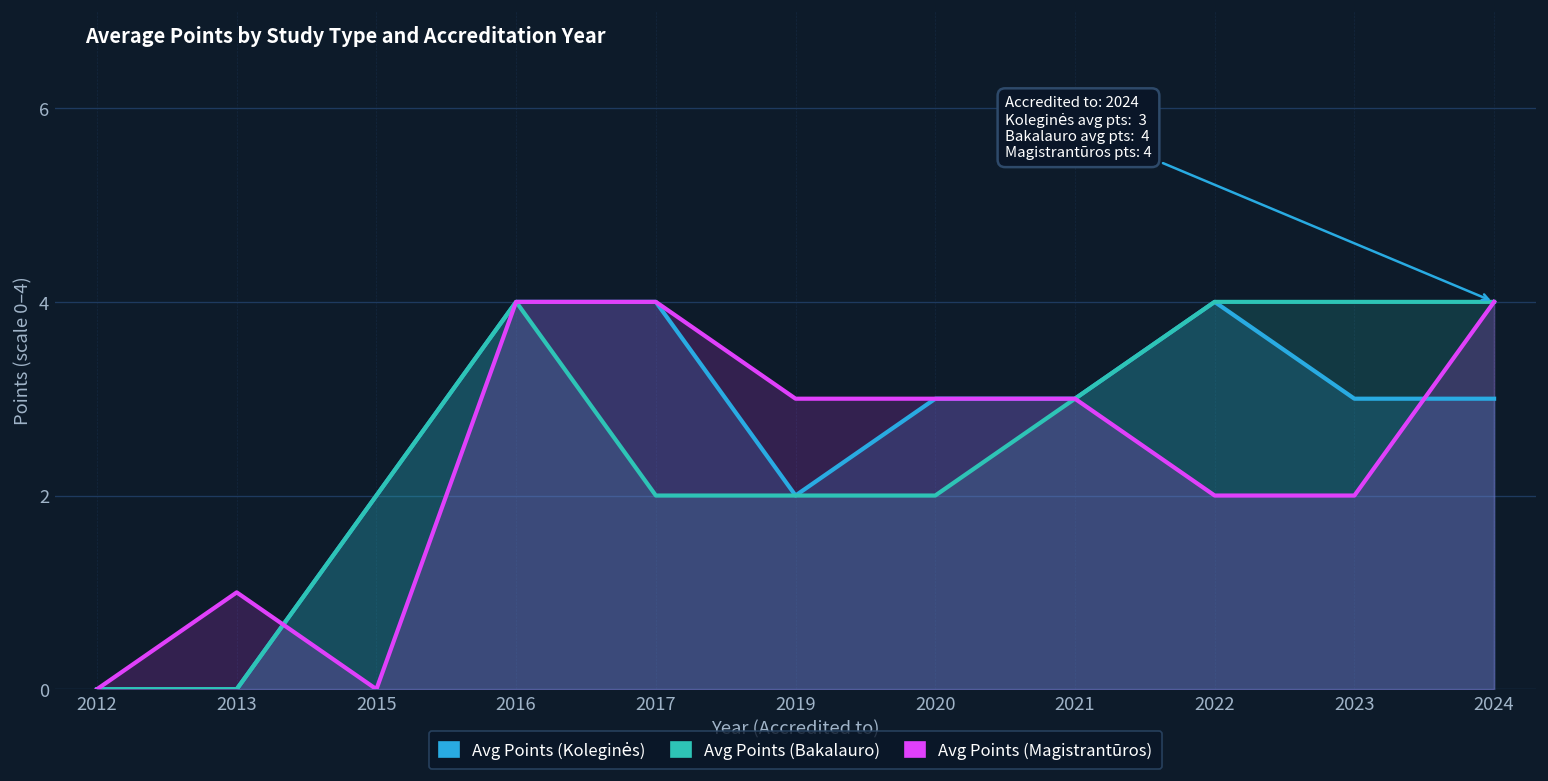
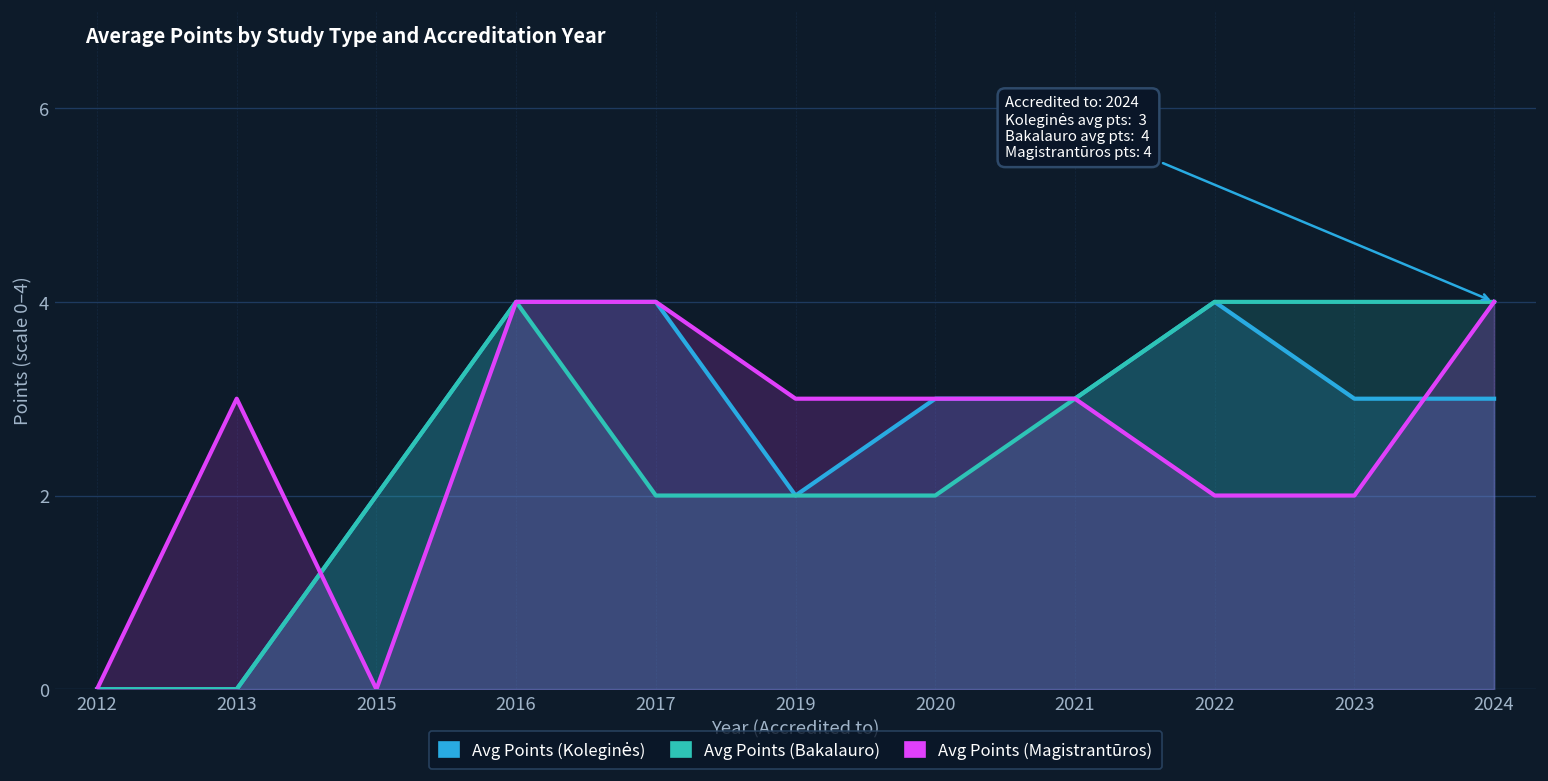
  {
    "Avg Points (Magistrantūros)": {
-     "2013": 1,
+     "2013": 3,
      "2015": 0,
      "2019": 3,
      "2022": 2,
      "2023": 2
    }
  }
